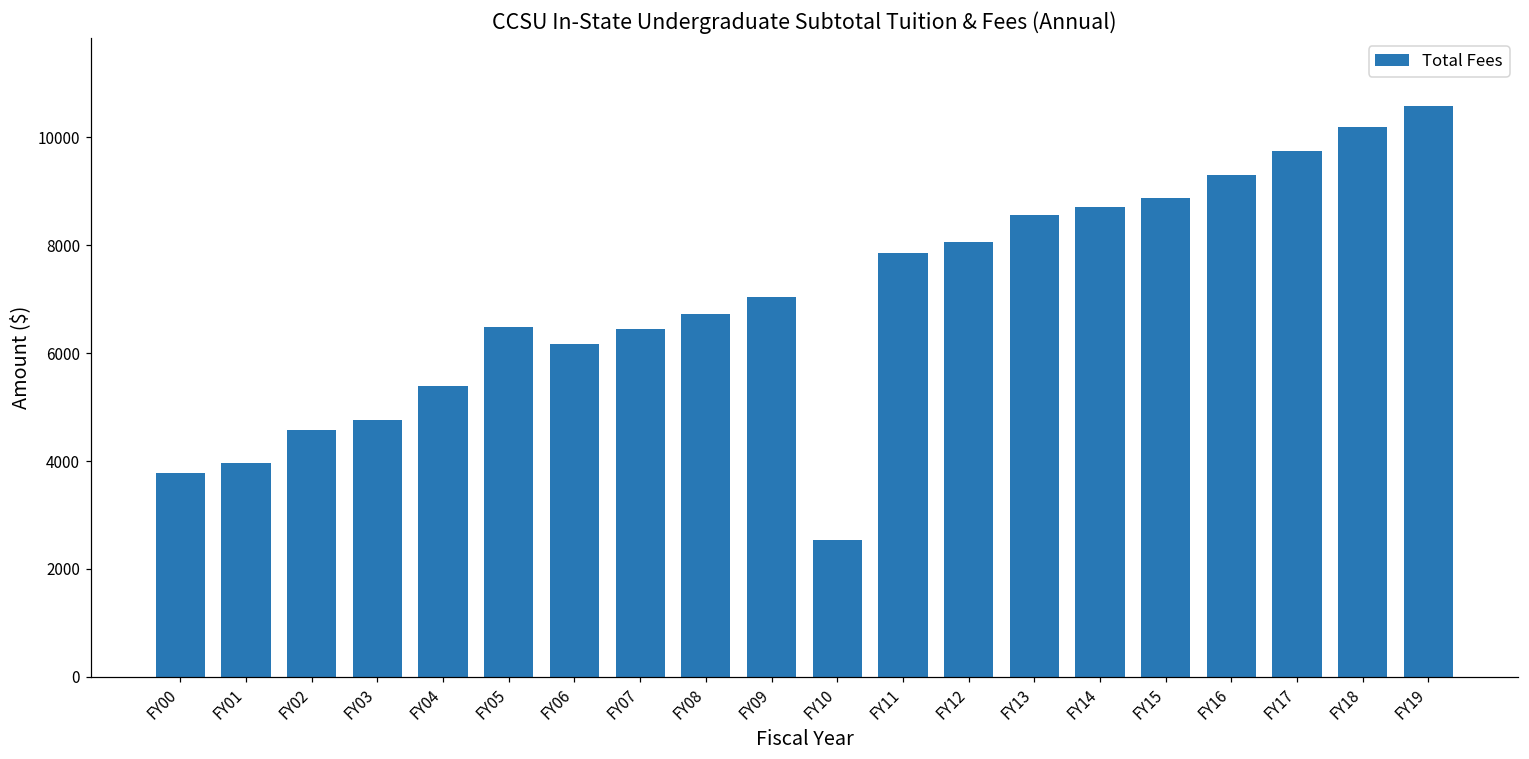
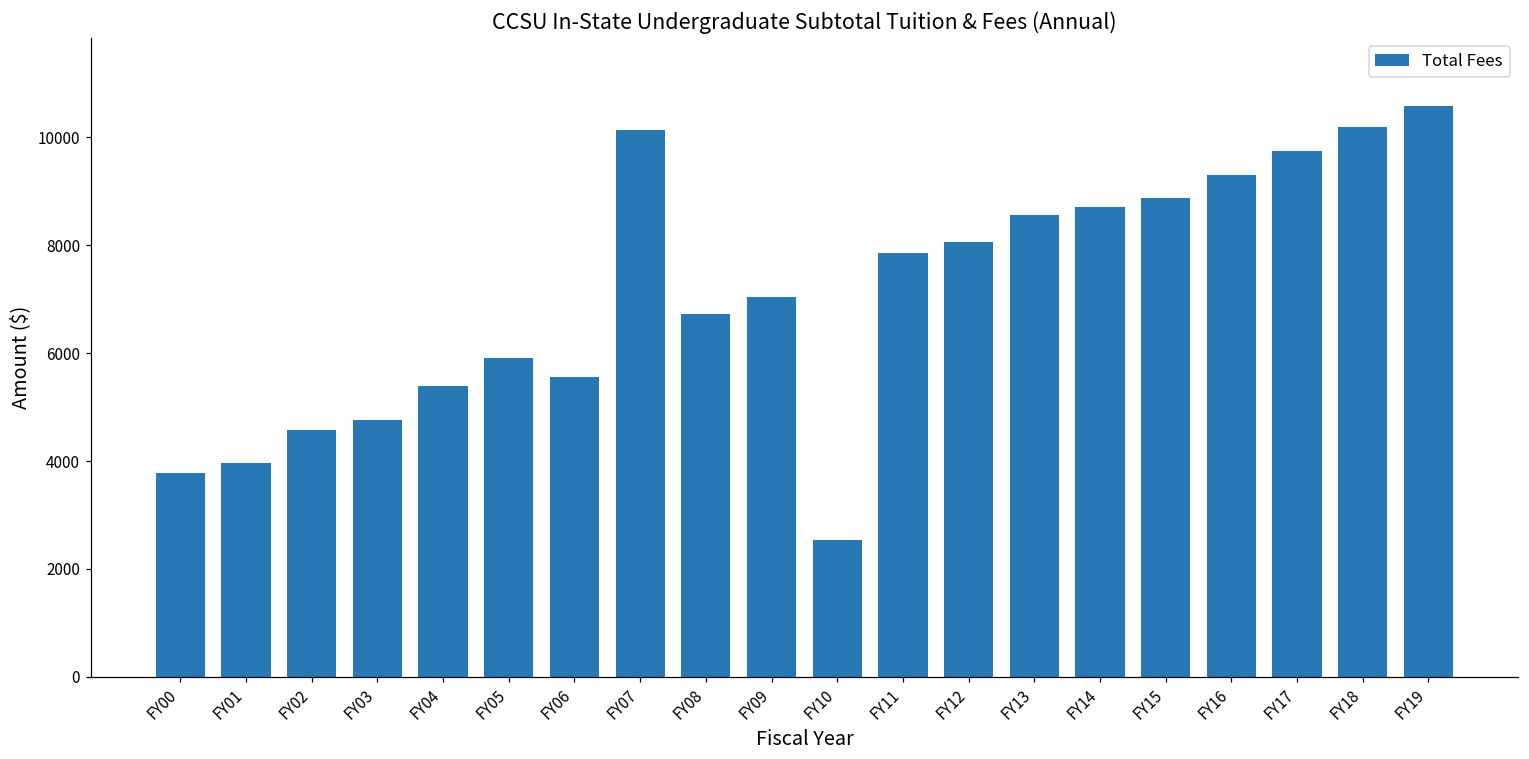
  {
    "FY00": 3800,
    "FY01": 4000,
    "FY02": 4600,
    "FY03": 4800,
    "FY04": 5400,
-   "FY05": 6500,
-   "FY06": 6200,
-   "FY07": 6400,
+   "FY05": 5900,
+   "FY06": 5600,
+   "FY07": 10100,
    "FY08": 6700,
    "FY09": 7000,
    "FY10": 2500,
    "FY11": 7900,
    "FY12": 8100,
    "FY13": 8600,
    "FY14": 8700,
    "FY15": 8900,
    "FY16": 9300,
    "FY17": 9700,
    "FY18": 10200,
    "FY19": 10600
  }
